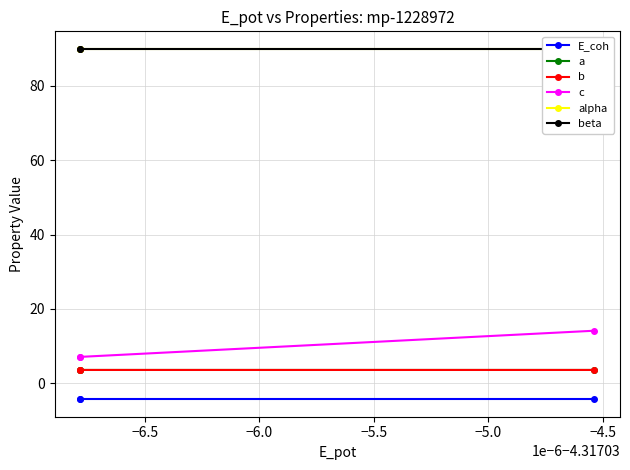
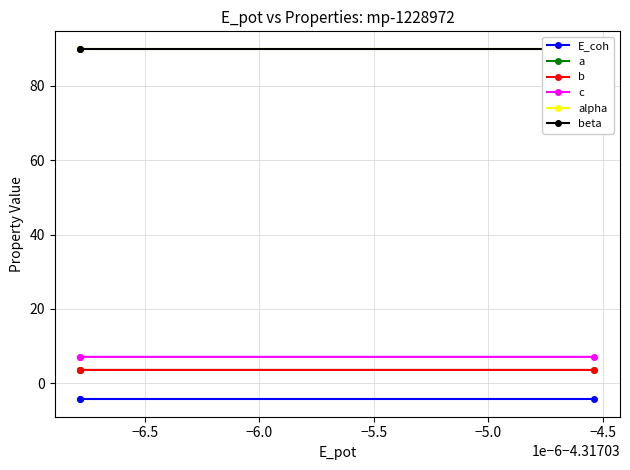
  {
    "E_coh": {
      "−4.5": -4
    },
    "b": {
      "−4.5": 4
    },
    "c": {
-     "−4.5": 14
+     "−4.5": 7
    }
  }
